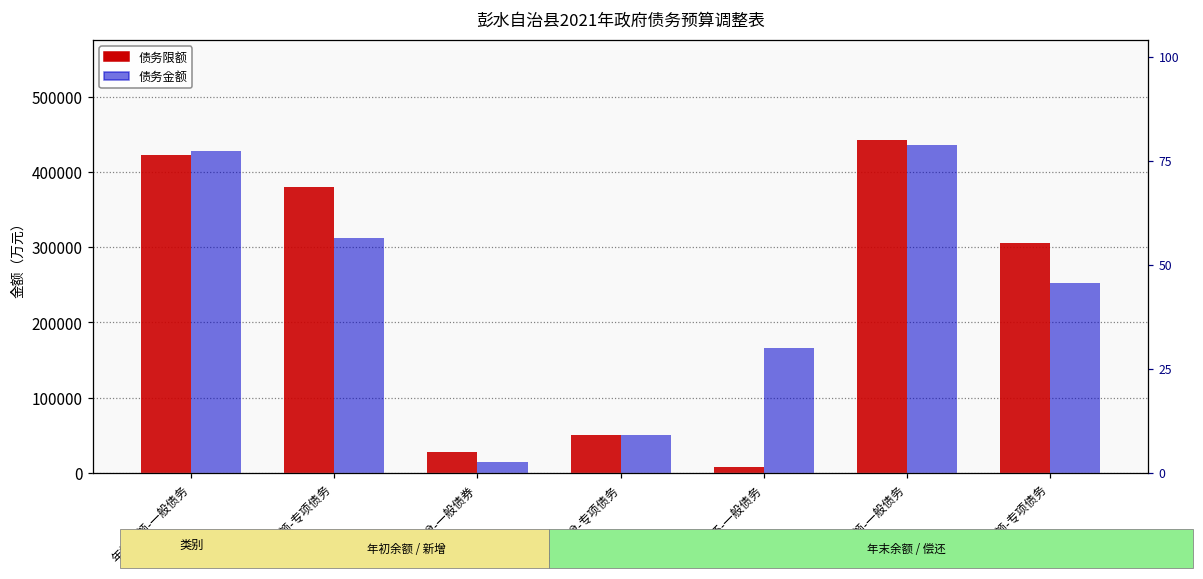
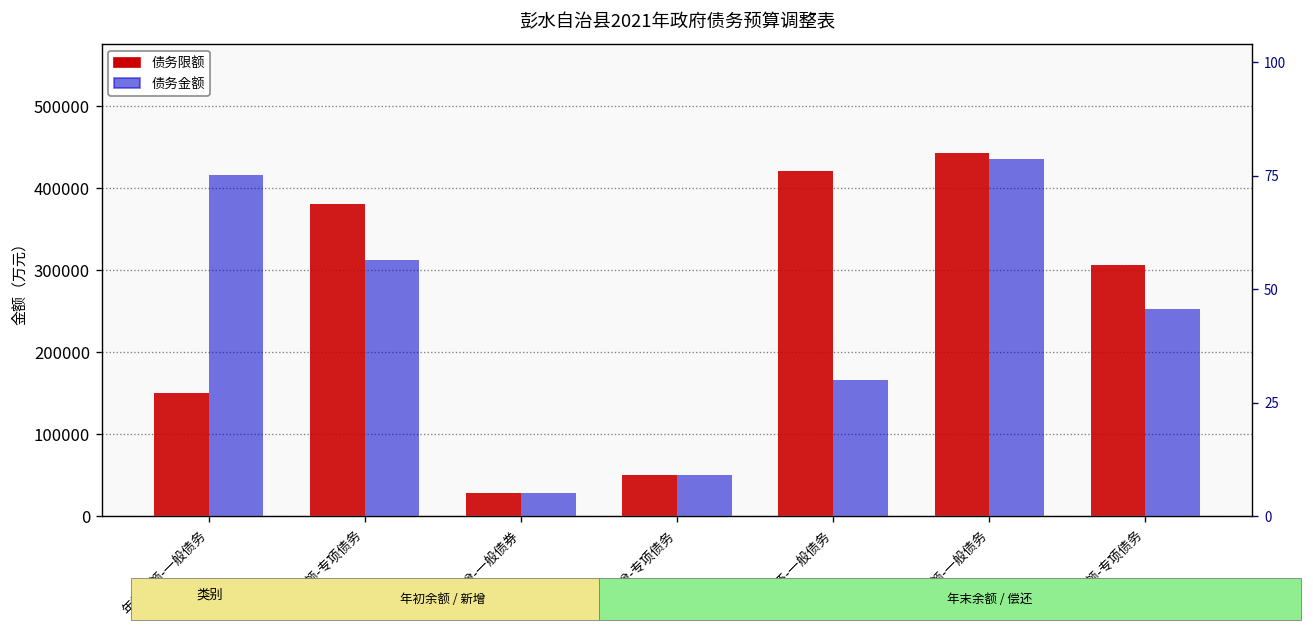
  {
    "债务限额": {
-     "年初余额-一般债务": 420000,
+     "年初余额-一般债务": 150000,
      "年初余额-专项债务": 380000,
      "当年新增-一般债券": 30000,
      "当年新增-专项债务": 50000,
-     "当年偿还-一般债务": 10000,
+     "当年偿还-一般债务": 420000,
      "年末余额-一般债务": 440000,
      "年末余额-专项债务": 310000
    },
    "债务金额": {
-     "年初余额-一般债务": 430000,
+     "年初余额-一般债务": 420000,
      "年初余额-专项债务": 310000,
-     "当年新增-一般债券": 10000,
+     "当年新增-一般债券": 30000,
      "当年新增-专项债务": 50000,
      "当年偿还-一般债务": 170000,
      "年末余额-一般债务": 440000,
      "年末余额-专项债务": 250000
    }
  }
